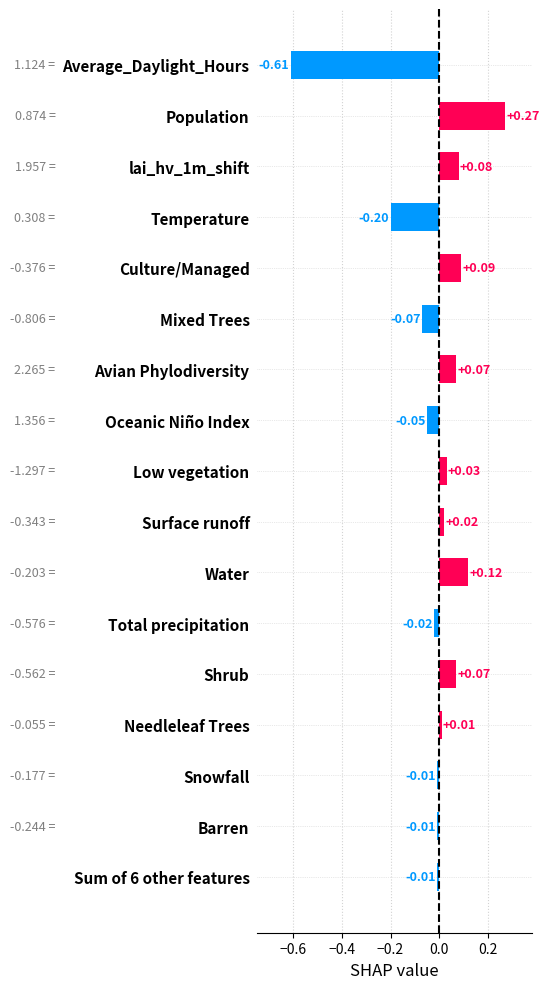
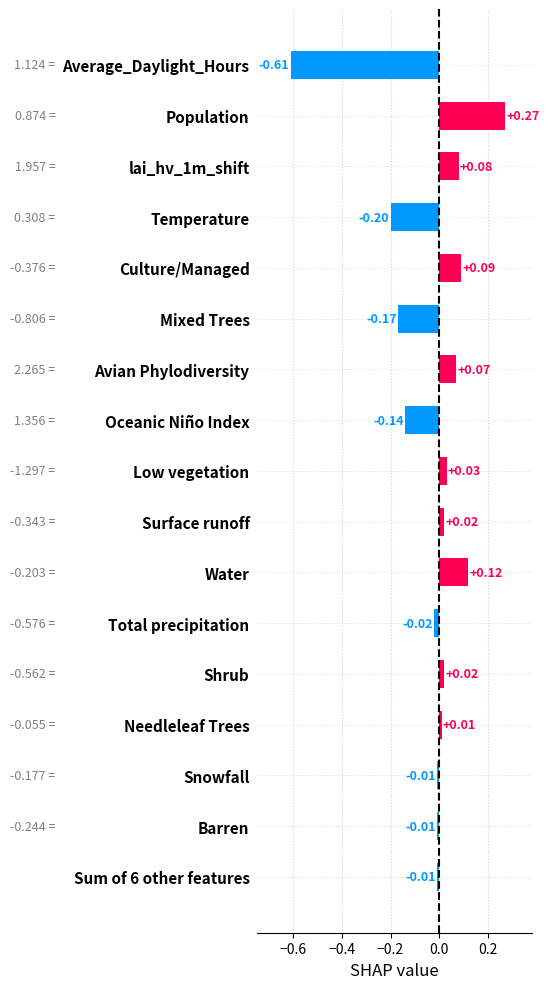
  {
    "Average_Daylight_Hours": "-0.61",
    "Population": "+0.27",
    "lai_hv_1m_shift": "+0.08",
    "Temperature": "-0.20",
    "Culture/Managed": "+0.09",
-   "Mixed Trees": "-0.07",
+   "Mixed Trees": "-0.17",
    "Avian Phylodiversity": "+0.07",
-   "Oceanic Niño Index": "-0.05",
+   "Oceanic Niño Index": "-0.14",
    "Low vegetation": "+0.03",
    "Surface runoff": "+0.02",
    "Water": "+0.12",
    "Total precipitation": "-0.02",
-   "Shrub": "+0.07",
+   "Shrub": "+0.02",
    "Needleleaf Trees": "+0.01",
    "Snowfall": "-0.01",
    "Barren": "-0.01",
    "Sum of 6 other features": "-0.01"
  }
